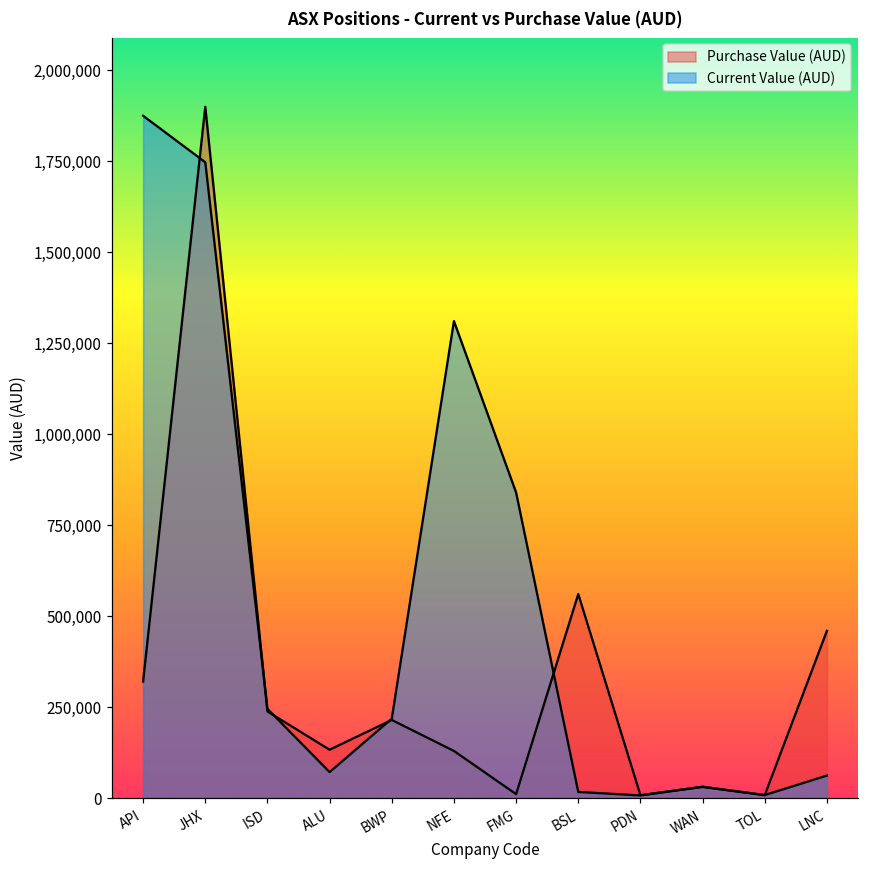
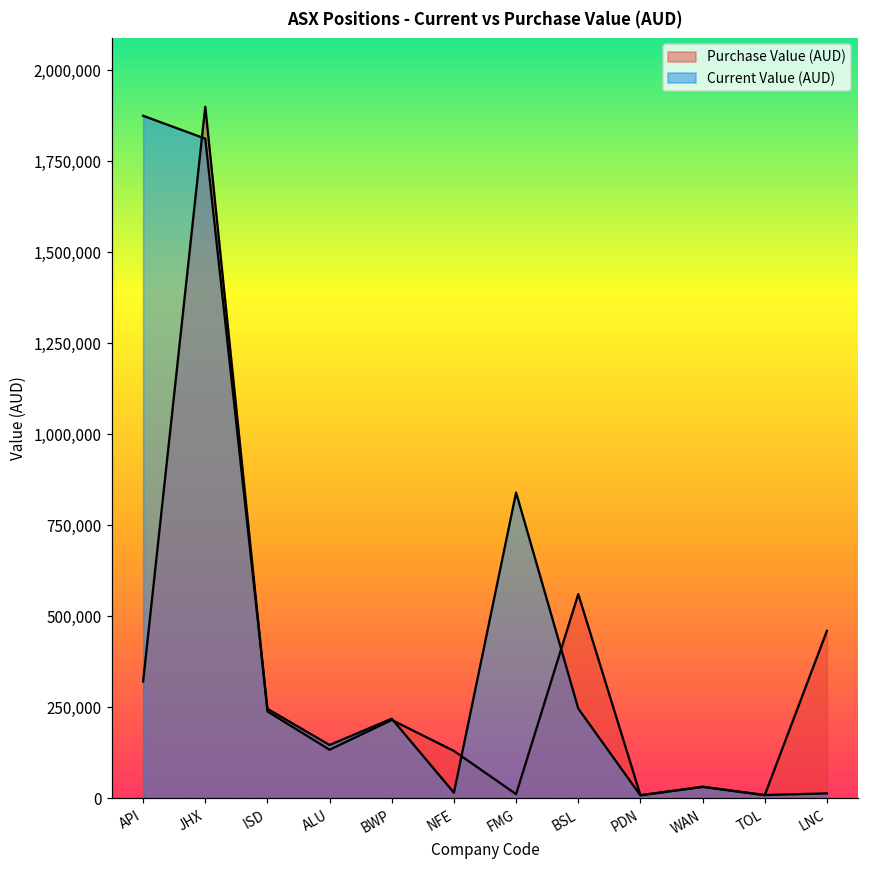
  {
    "Purchase Value (AUD)": {
      "API": "320,000",
      "JHX": "1,900,000",
      "ALU": "130,000",
      "NFE": "130,000",
      "FMG": "10,000",
      "BSL": "560,000",
      "LNC": "460,000"
    },
    "Current Value (AUD)": {
      "API": "1,870,000",
-     "JHX": "1,750,000",
-     "ALU": "70,000",
-     "NFE": "1,310,000",
+     "JHX": "1,810,000",
+     "ALU": "150,000",
+     "NFE": "20,000",
      "FMG": "840,000",
-     "BSL": "20,000",
-     "LNC": "60,000"
+     "BSL": "250,000",
+     "LNC": "10,000"
    }
  }
